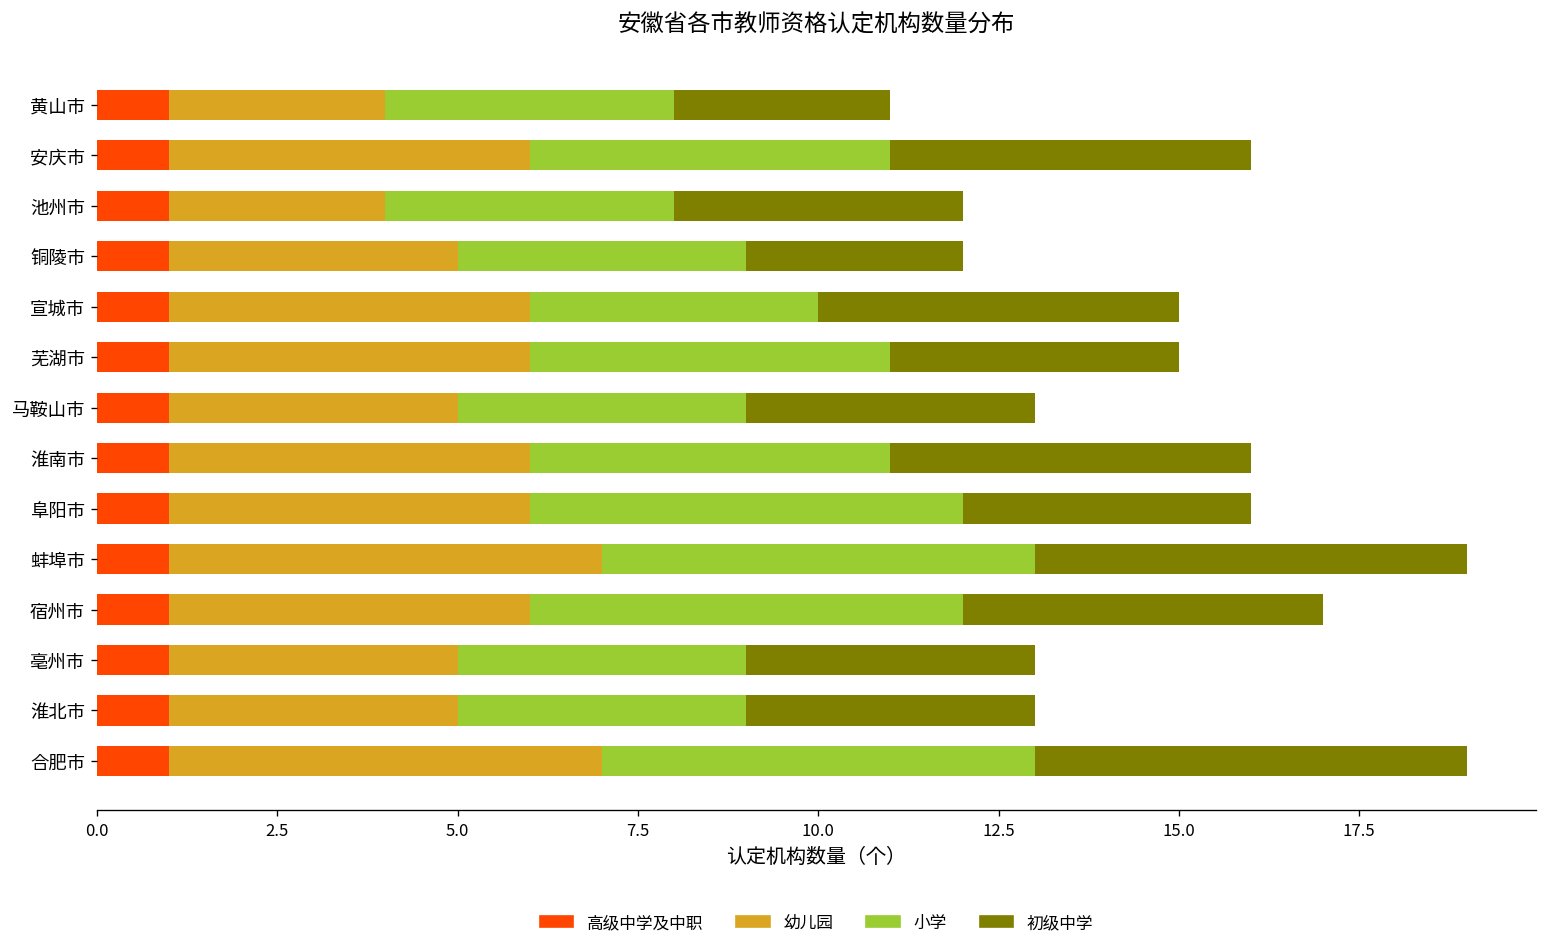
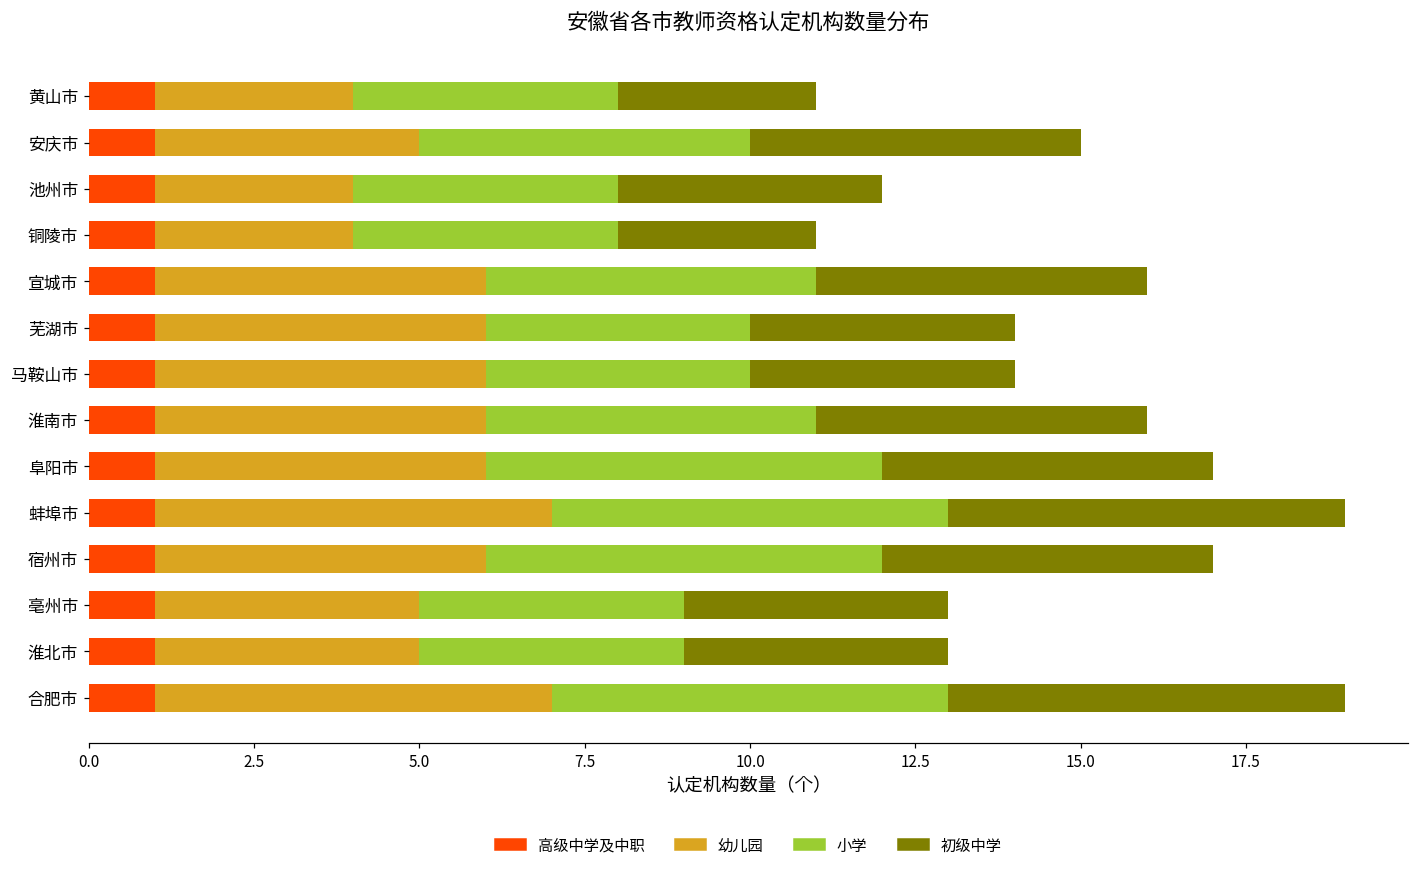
  {
    "高级中学及中职": {
      "黄山市": 1,
      "安庆市": 1,
      "池州市": 1,
      "铜陵市": 1,
      "宣城市": 1,
      "芜湖市": 1,
      "马鞍山市": 1,
      "淮南市": 1,
      "阜阳市": 1,
      "蚌埠市": 1,
      "宿州市": 1,
      "亳州市": 1,
      "淮北市": 1,
      "合肥市": 1
    },
    "幼儿园": {
      "黄山市": 3,
-     "安庆市": 5,
+     "安庆市": 4,
      "池州市": 3,
-     "铜陵市": 4,
+     "铜陵市": 3,
      "宣城市": 5,
      "芜湖市": 5,
-     "马鞍山市": 4,
+     "马鞍山市": 5,
      "淮南市": 5,
      "阜阳市": 5,
      "蚌埠市": 6,
      "宿州市": 5,
      "亳州市": 4,
      "淮北市": 4,
      "合肥市": 6
    },
    "小学": {
      "黄山市": 4,
      "安庆市": 5,
      "池州市": 4,
      "铜陵市": 4,
-     "宣城市": 4,
-     "芜湖市": 5,
+     "宣城市": 5,
+     "芜湖市": 4,
      "马鞍山市": 4,
      "淮南市": 5,
      "阜阳市": 6,
      "蚌埠市": 6,
      "宿州市": 6,
      "亳州市": 4,
      "淮北市": 4,
      "合肥市": 6
    },
    "初级中学": {
      "黄山市": 3,
      "安庆市": 5,
      "池州市": 4,
      "铜陵市": 3,
      "宣城市": 5,
      "芜湖市": 4,
      "马鞍山市": 4,
      "淮南市": 5,
-     "阜阳市": 4,
+     "阜阳市": 5,
      "蚌埠市": 6,
      "宿州市": 5,
      "亳州市": 4,
      "淮北市": 4,
      "合肥市": 6
    }
  }
